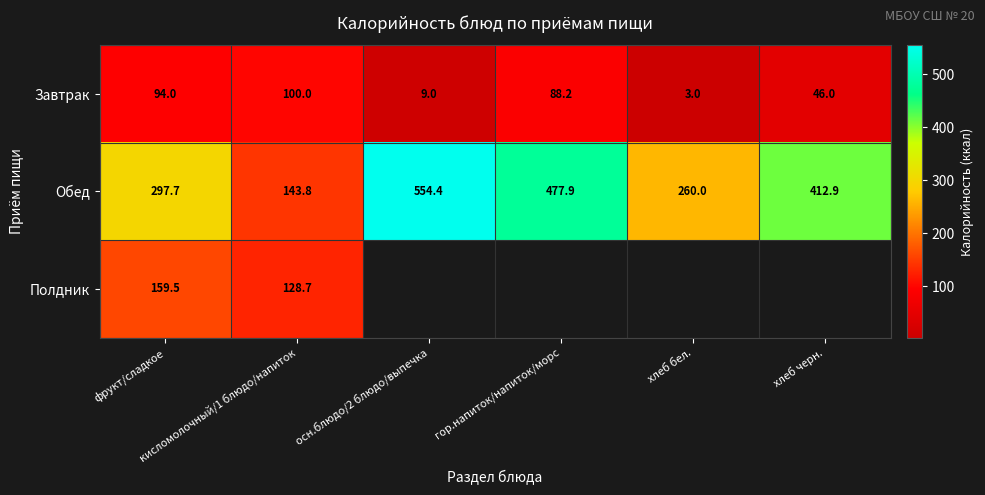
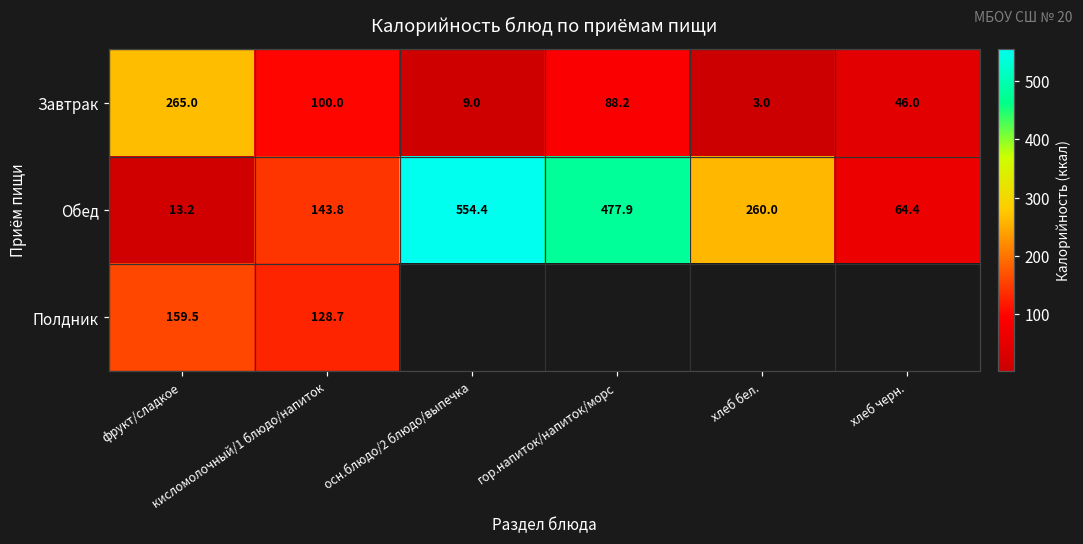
  {
    "Завтрак": {
-     "фрукт/сладкое": 94.0,
+     "фрукт/сладкое": 265.0,
      "кисломолочный/1 блюдо/напиток": 100.0,
      "осн.блюдо/2 блюдо/выпечка": 9.0,
      "гор.напиток/напиток/морс": 88.2,
      "хлеб бел.": 3.0,
      "хлеб черн.": 46.0
    },
    "Обед": {
-     "фрукт/сладкое": 297.7,
+     "фрукт/сладкое": 13.2,
      "кисломолочный/1 блюдо/напиток": 143.8,
      "осн.блюдо/2 блюдо/выпечка": 554.4,
      "гор.напиток/напиток/морс": 477.9,
      "хлеб бел.": 260.0,
-     "хлеб черн.": 412.9
+     "хлеб черн.": 64.4
    },
    "Полдник": {
      "фрукт/сладкое": 159.5,
      "кисломолочный/1 блюдо/напиток": 128.7
    }
  }
